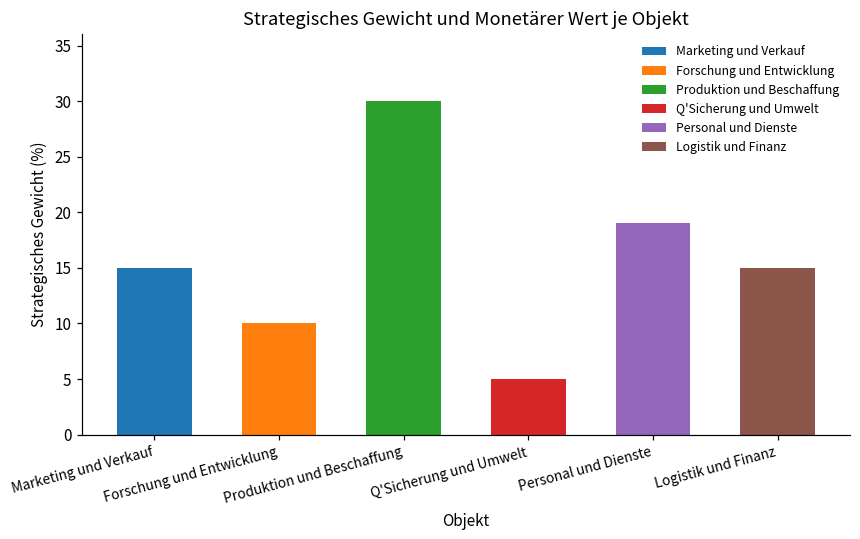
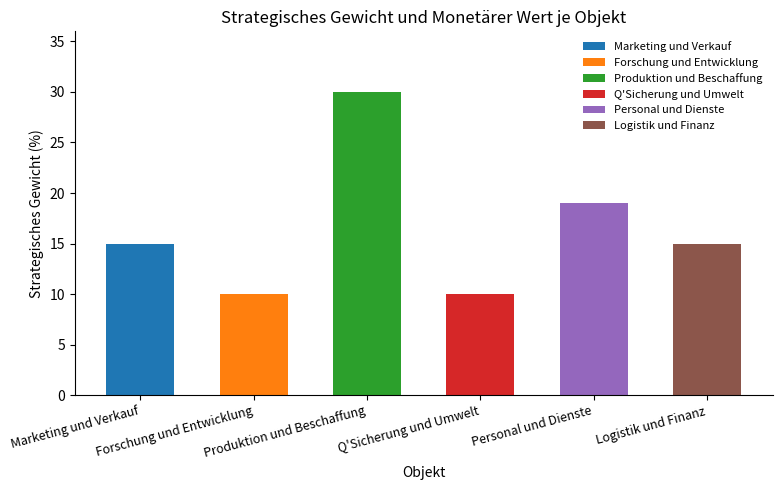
  {
    "Forschung und Entwicklung": {
      "Forschung und Entwicklung": 10
    },
    "Produktion und Beschaffung": {
      "Produktion und Beschaffung": 30
    },
    "Q'Sicherung und Umwelt": {
-     "Q'Sicherung und Umwelt": 5
+     "Q'Sicherung und Umwelt": 10
    },
    "Personal und Dienste": {
      "Personal und Dienste": 19
    },
    "Logistik und Finanz": {
      "Logistik und Finanz": 15
    }
  }
